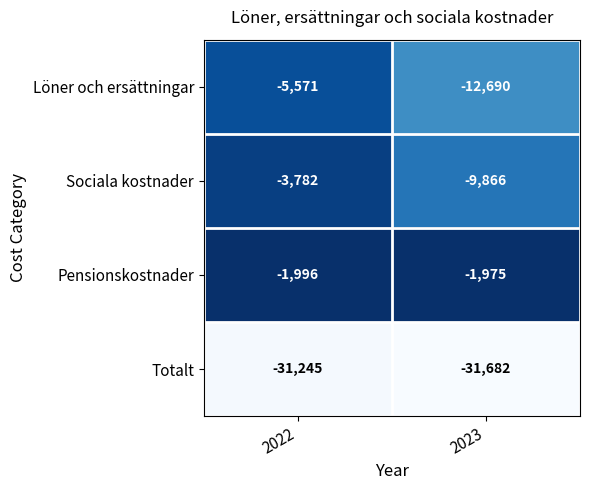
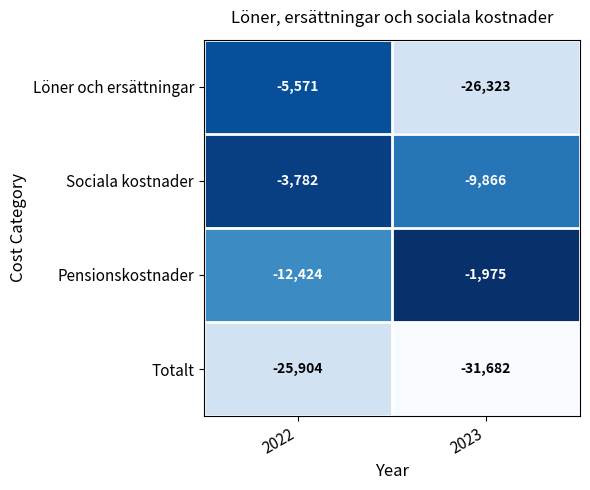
  {
    "Löner och ersättningar": {
      "2022": "-5,571",
-     "2023": "-12,690"
+     "2023": "-26,323"
    },
    "Sociala kostnader": {
      "2022": "-3,782",
      "2023": "-9,866"
    },
    "Pensionskostnader": {
-     "2022": "-1,996",
+     "2022": "-12,424",
      "2023": "-1,975"
    },
    "Totalt": {
-     "2022": "-31,245",
+     "2022": "-25,904",
      "2023": "-31,682"
    }
  }
